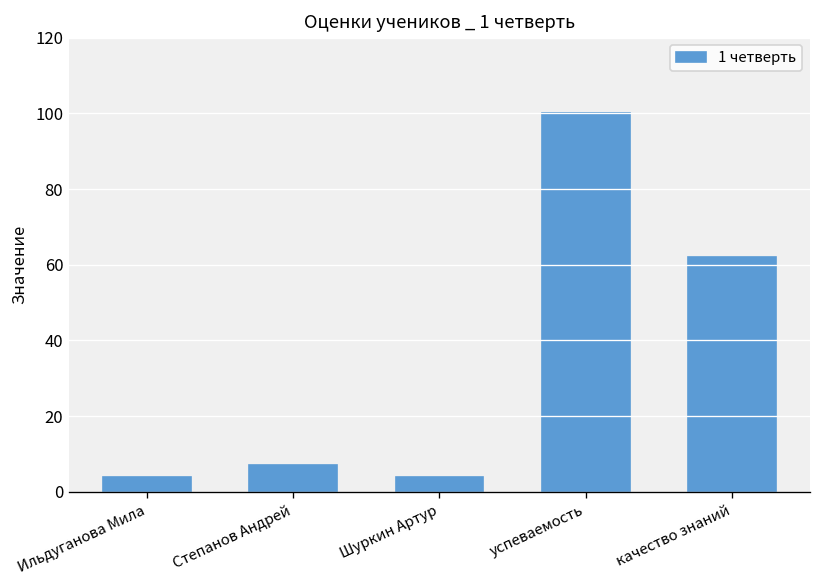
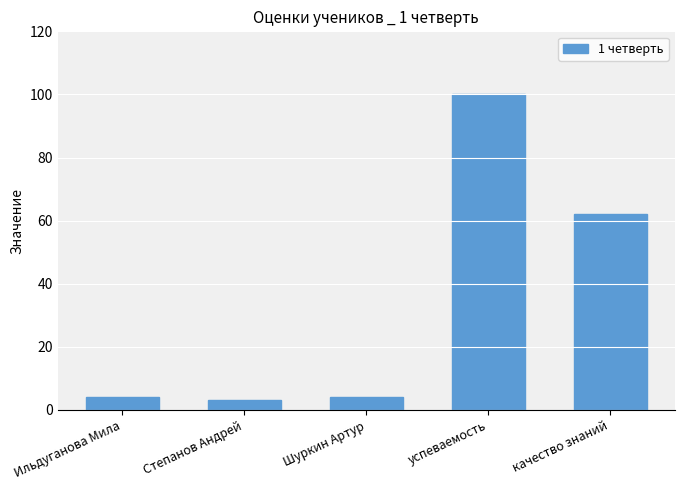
  {
    "Ильдуганова Мила": 4,
-   "Степанов Андрей": 7,
+   "Степанов Андрей": 3,
    "Шуркин Артур": 4,
    "успеваемость": 100,
    "качество знаний": 62
  }
